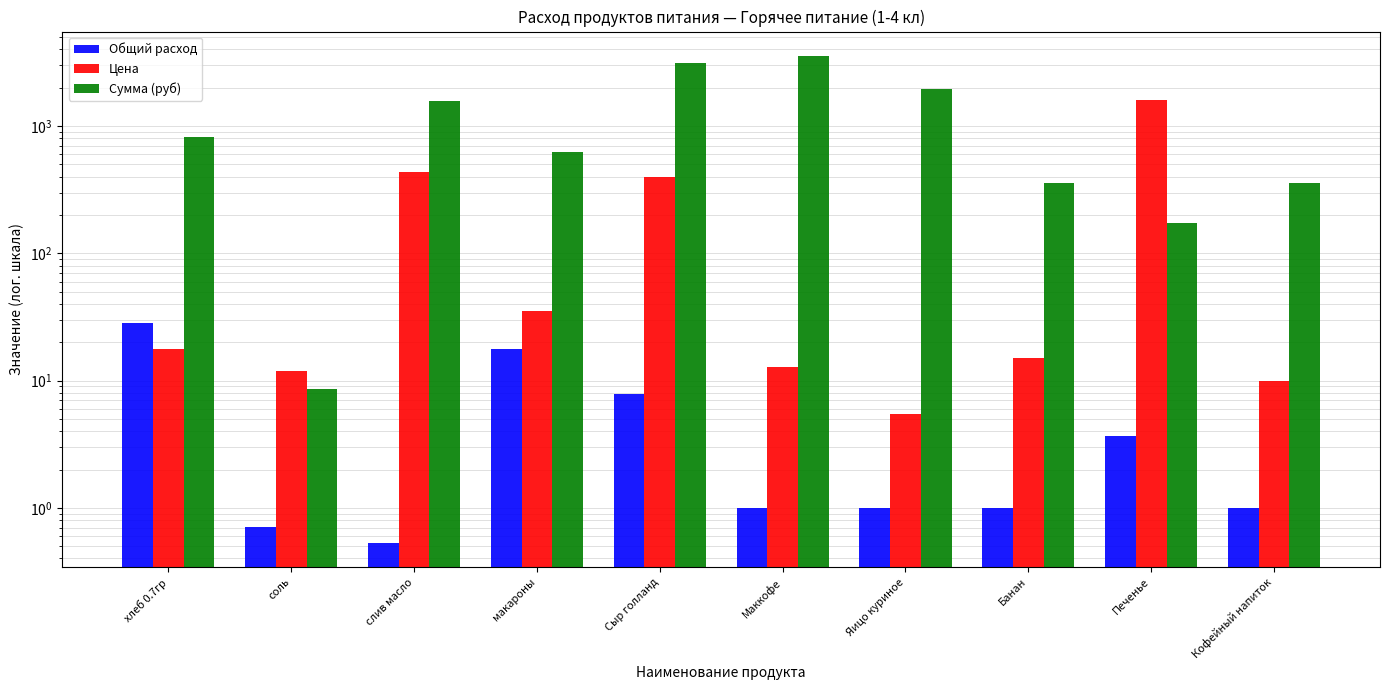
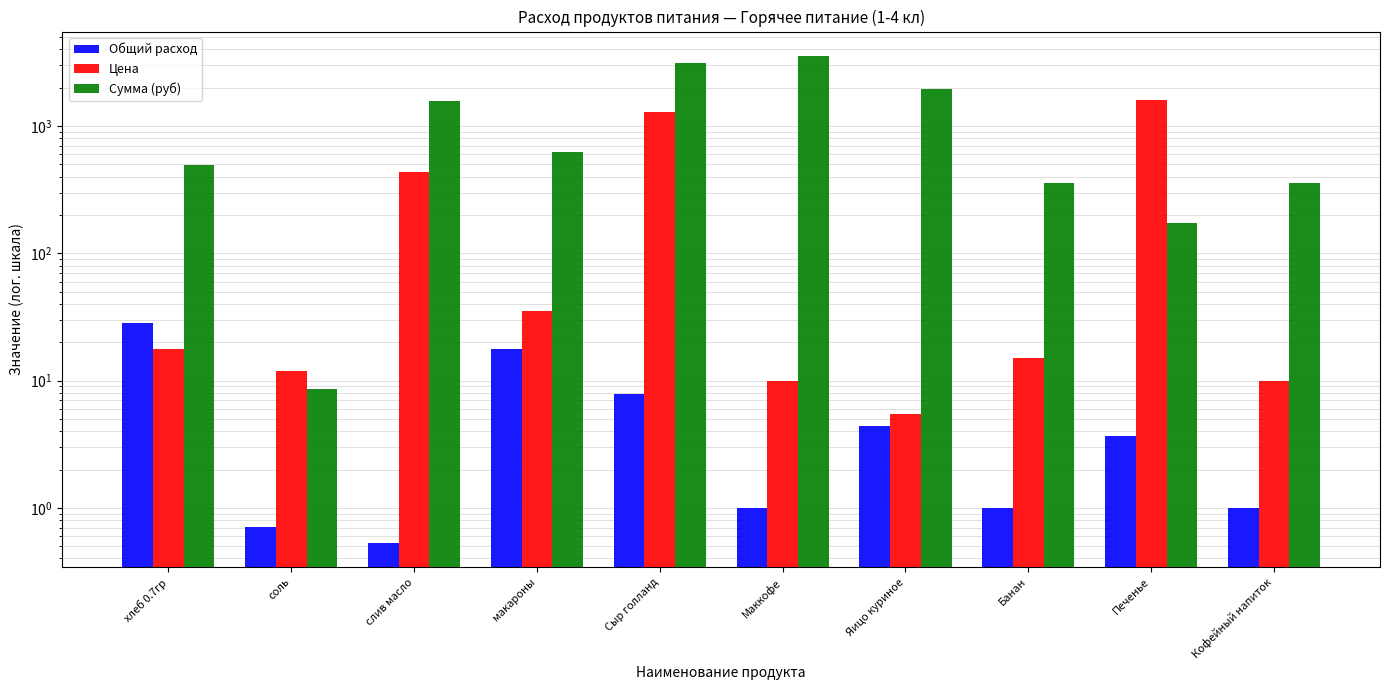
  {
    "Общий расход": {
      "хлеб 0.7гр": 28,
      "соль": 0.7,
      "слив масло": 0.53,
      "макароны": 18,
      "Сыр голланд": 8,
      "Маккофе": 1.0,
-     "Яицо куриное": 1.0,
+     "Яицо куриное": 4.4,
      "Банан": 1.0,
      "Печенье": 3.7,
      "Кофейный напиток": 1.0
    },
    "Цена": {
      "хлеб 0.7гр": 18,
      "соль": 12,
      "слив масло": 440,
      "макароны": 35,
-     "Сыр голланд": 400,
-     "Маккофе": 13,
+     "Сыр голланд": 1300,
+     "Маккофе": 10,
      "Яицо куриное": 5.5,
      "Банан": 15,
      "Печенье": 1600,
      "Кофейный напиток": 10
    },
    "Сумма (руб)": {
-     "хлеб 0.7гр": 800,
+     "хлеб 0.7гр": 490,
      "соль": 9,
      "слив масло": 1600,
      "макароны": 600,
      "Сыр голланд": 3100,
      "Маккофе": 3600,
      "Яицо куриное": 2000,
      "Банан": 360,
      "Печенье": 170,
      "Кофейный напиток": 360
    }
  }
